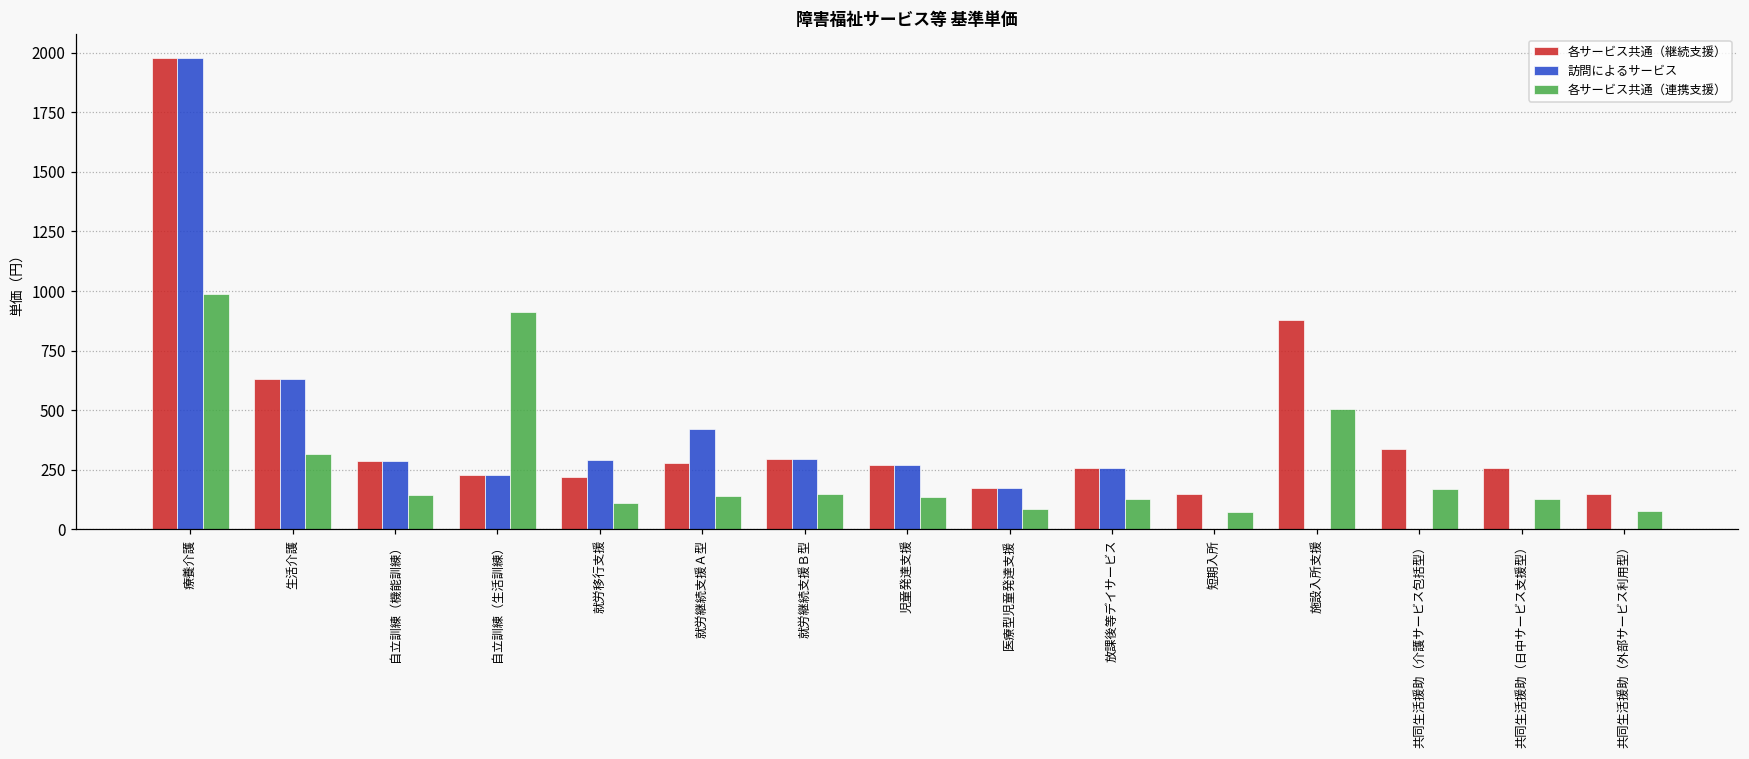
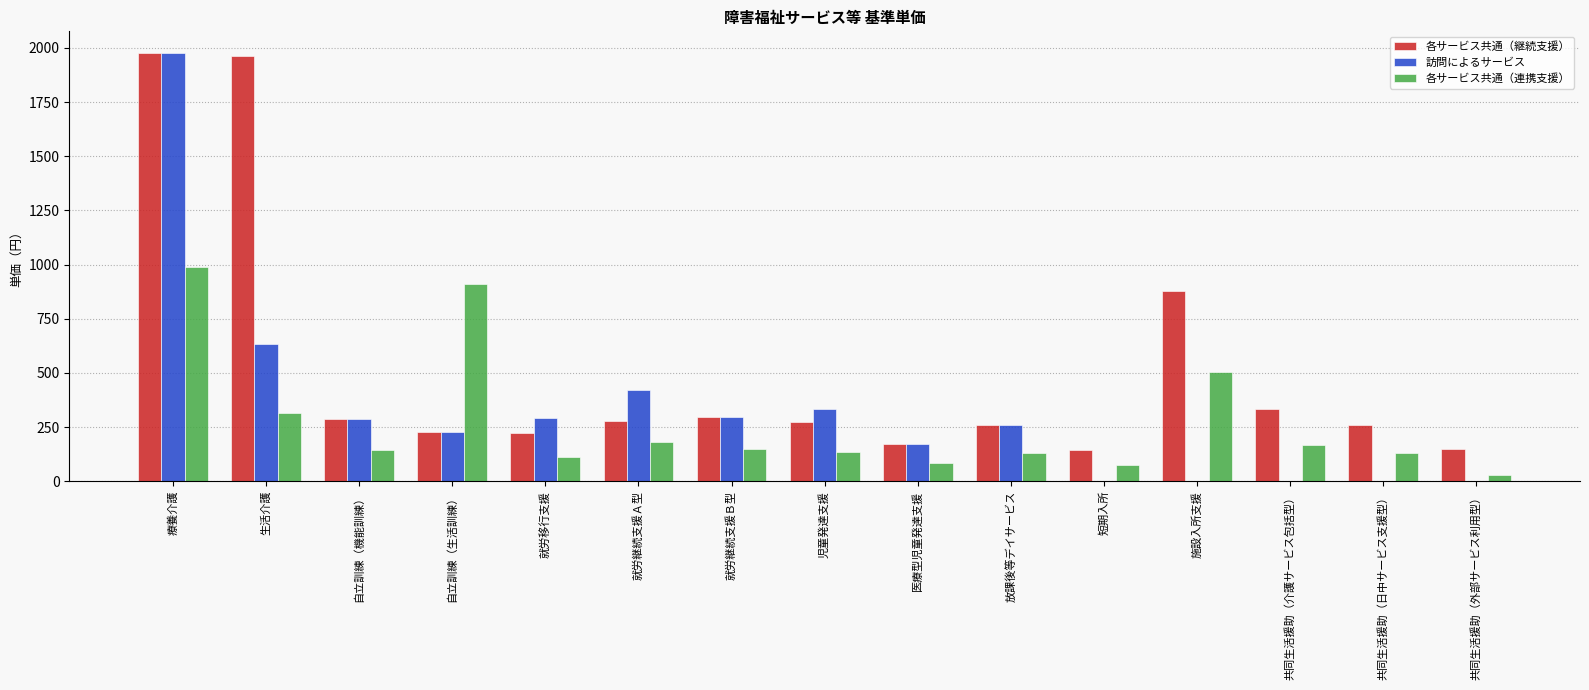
  {
    "各サービス共通（継続支援）": {
      "療養介護": 1980,
-     "生活介護": 630,
+     "生活介護": 1960,
      "自立訓練（機能訓練）": 290,
      "自立訓練（生活訓練）": 230,
      "就労移行支援": 220,
      "就労継続支援Ａ型": 280,
      "就労継続支援Ｂ型": 290,
      "児童発達支援": 270,
      "医療型児童発達支援": 170,
      "放課後等デイサービス": 260,
      "短期入所": 150,
      "施設入所支援": 880,
      "共同生活援助（介護サービス包括型）": 340,
      "共同生活援助（日中サービス支援型）": 260,
      "共同生活援助（外部サービス利用型）": 150
    },
    "訪問によるサービス": {
      "療養介護": 1980,
      "生活介護": 630,
      "自立訓練（機能訓練）": 290,
      "自立訓練（生活訓練）": 230,
      "就労移行支援": 290,
      "就労継続支援Ａ型": 420,
      "就労継続支援Ｂ型": 290,
-     "児童発達支援": 270,
+     "児童発達支援": 330,
      "医療型児童発達支援": 170,
      "放課後等デイサービス": 260,
      "短期入所": 0,
      "施設入所支援": 0,
      "共同生活援助（介護サービス包括型）": 0,
      "共同生活援助（日中サービス支援型）": 0,
      "共同生活援助（外部サービス利用型）": 0
    },
    "各サービス共通（連携支援）": {
      "療養介護": 990,
      "生活介護": 320,
      "自立訓練（機能訓練）": 140,
      "自立訓練（生活訓練）": 910,
      "就労移行支援": 110,
-     "就労継続支援Ａ型": 140,
+     "就労継続支援Ａ型": 180,
      "就労継続支援Ｂ型": 150,
      "児童発達支援": 140,
      "医療型児童発達支援": 90,
      "放課後等デイサービス": 130,
      "短期入所": 70,
      "施設入所支援": 510,
      "共同生活援助（介護サービス包括型）": 170,
      "共同生活援助（日中サービス支援型）": 130,
-     "共同生活援助（外部サービス利用型）": 80
+     "共同生活援助（外部サービス利用型）": 30
    }
  }
